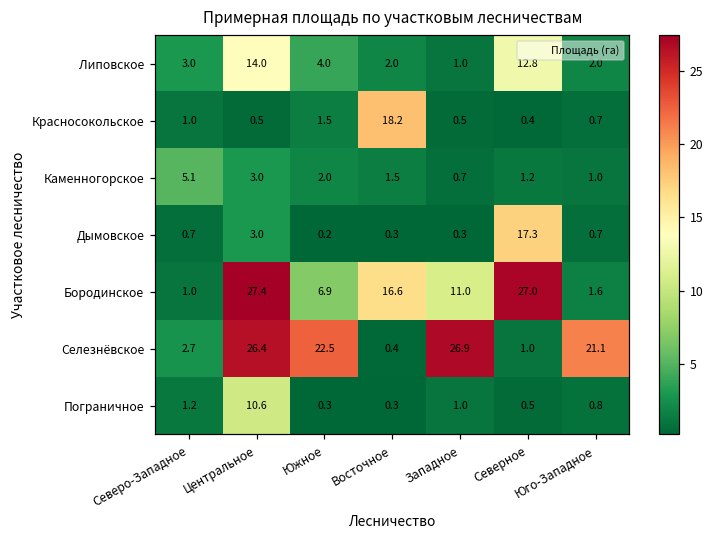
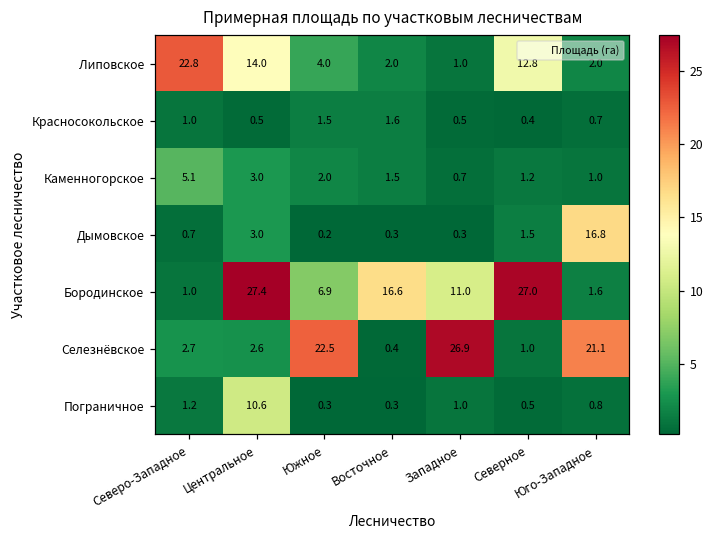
  {
    "Липовское": {
-     "Северо-Западное": 3.0,
+     "Северо-Западное": 22.8,
      "Центральное": 14.0,
      "Южное": 4.0,
      "Восточное": 2.0,
      "Западное": 1.0
    },
    "Красносокольское": {
      "Северо-Западное": 1.0,
      "Центральное": 0.5,
      "Южное": 1.5,
-     "Восточное": 18.2,
+     "Восточное": 1.6,
      "Западное": 0.5,
      "Северное": 0.4,
      "Юго-Западное": 0.7
    },
    "Каменногорское": {
      "Северо-Западное": 5.1,
      "Центральное": 3.0,
      "Южное": 2.0,
      "Восточное": 1.5,
      "Западное": 0.7,
      "Северное": 1.2,
      "Юго-Западное": 1.0
    },
    "Дымовское": {
      "Северо-Западное": 0.7,
      "Центральное": 3.0,
      "Южное": 0.2,
      "Восточное": 0.3,
      "Западное": 0.3,
-     "Северное": 17.3,
-     "Юго-Западное": 0.7
+     "Северное": 1.5,
+     "Юго-Западное": 16.8
    },
    "Бородинское": {
      "Северо-Западное": 1.0,
      "Центральное": 27.4,
      "Южное": 6.9,
      "Восточное": 16.6,
      "Западное": 11.0,
      "Северное": 27.0,
      "Юго-Западное": 1.6
    },
    "Селезнёвское": {
      "Северо-Западное": 2.7,
-     "Центральное": 26.4,
+     "Центральное": 2.6,
      "Южное": 22.5,
      "Восточное": 0.4,
      "Западное": 26.9,
      "Северное": 1.0,
      "Юго-Западное": 21.1
    },
    "Пограничное": {
      "Северо-Западное": 1.2,
      "Центральное": 10.6,
      "Южное": 0.3,
      "Восточное": 0.3,
      "Западное": 1.0,
      "Северное": 0.5,
      "Юго-Западное": 0.8
    }
  }
